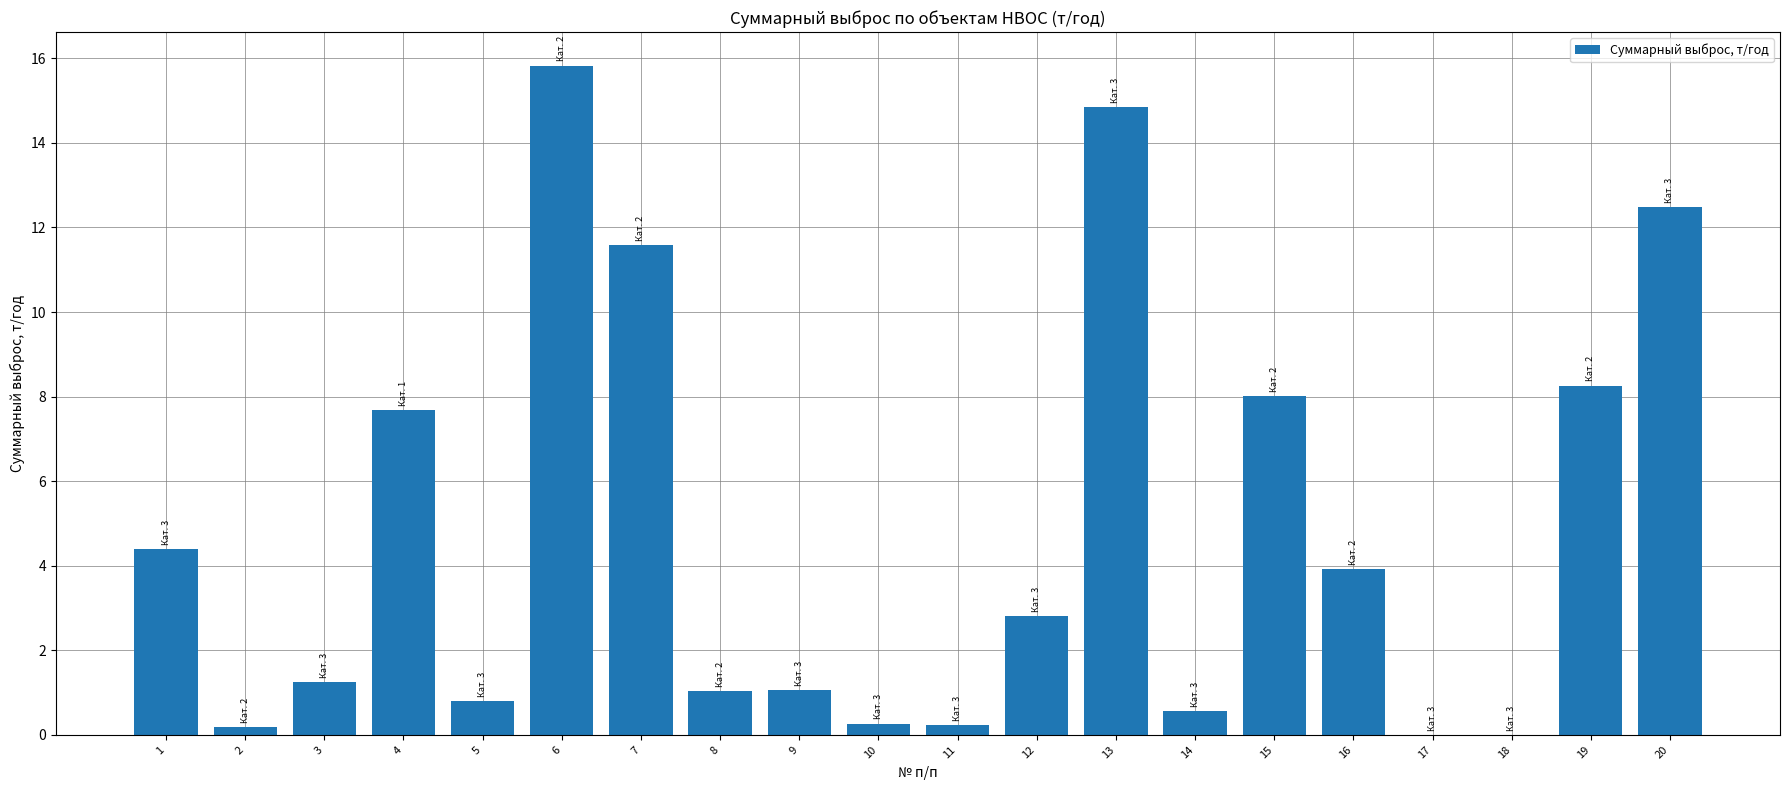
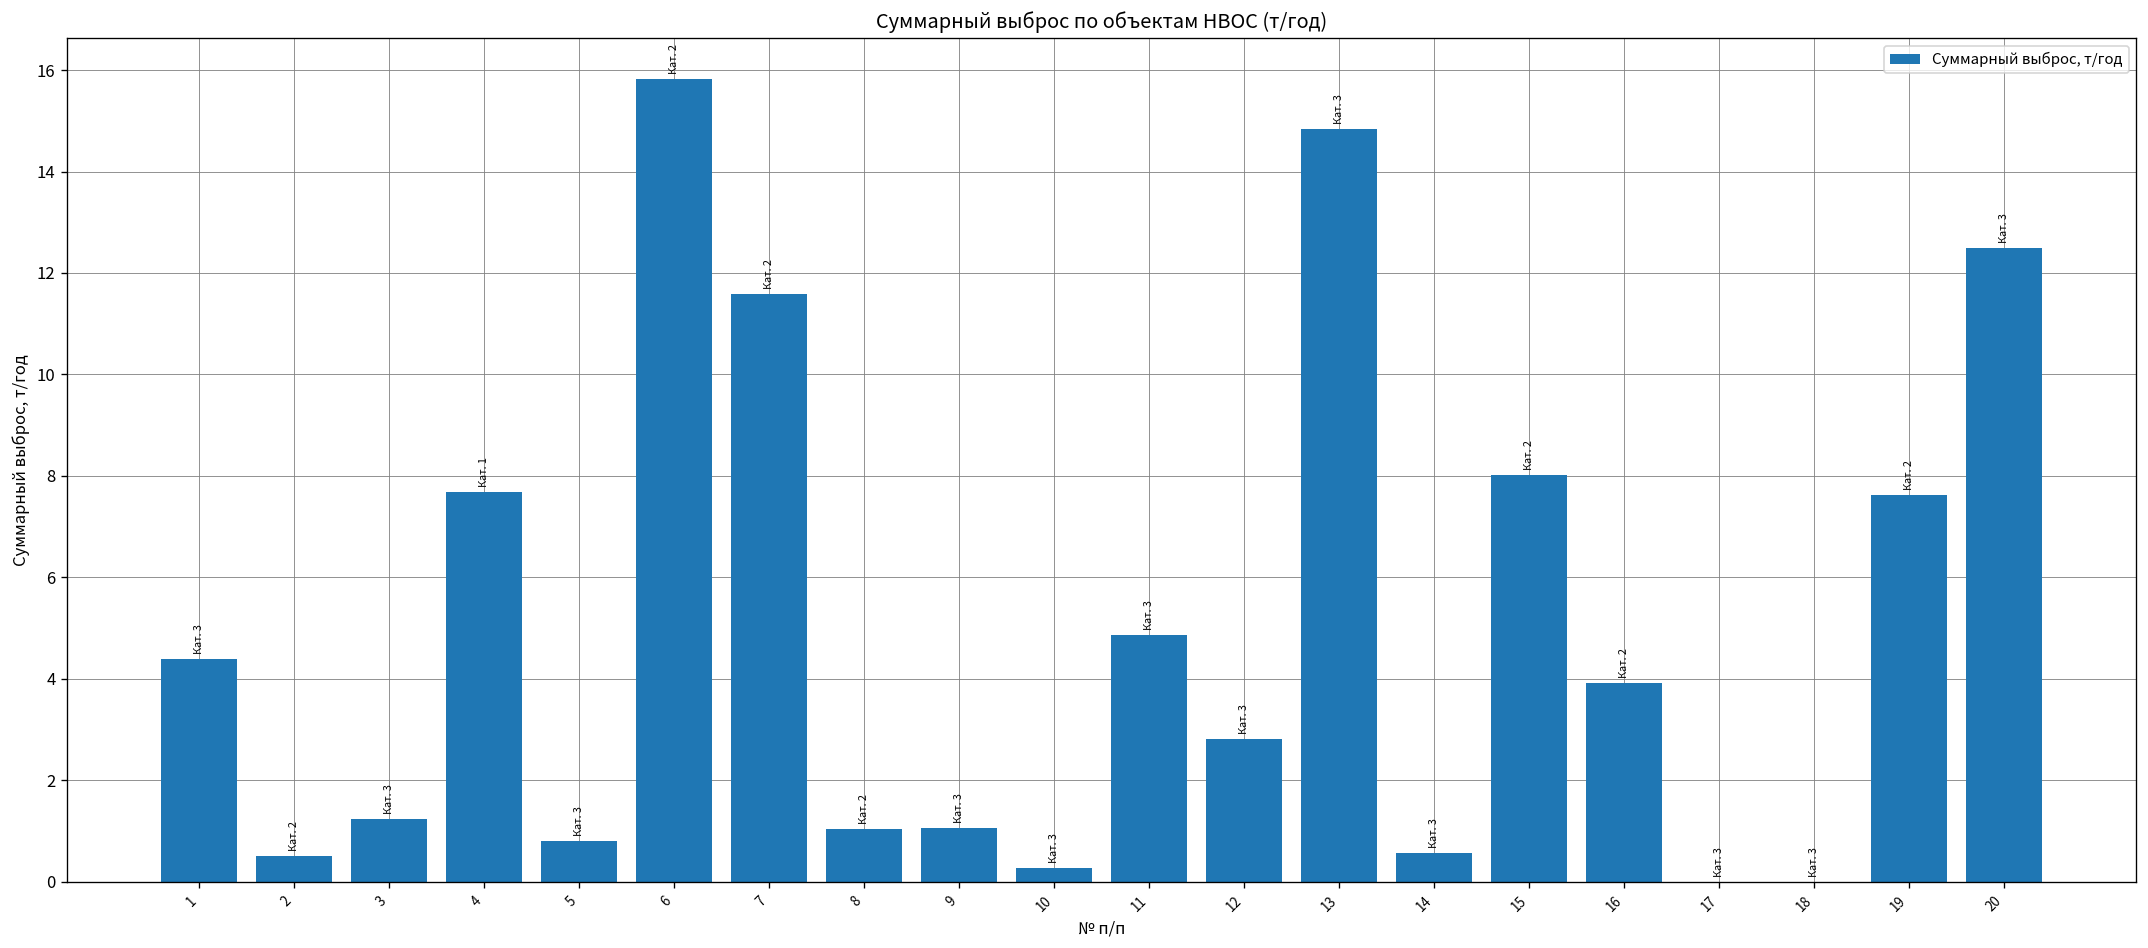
  {
-   "2": 0.2,
-   "11": 0.2,
-   "19": 8.3
+   "2": 0.5,
+   "11": 4.9,
+   "19": 7.6
  }
